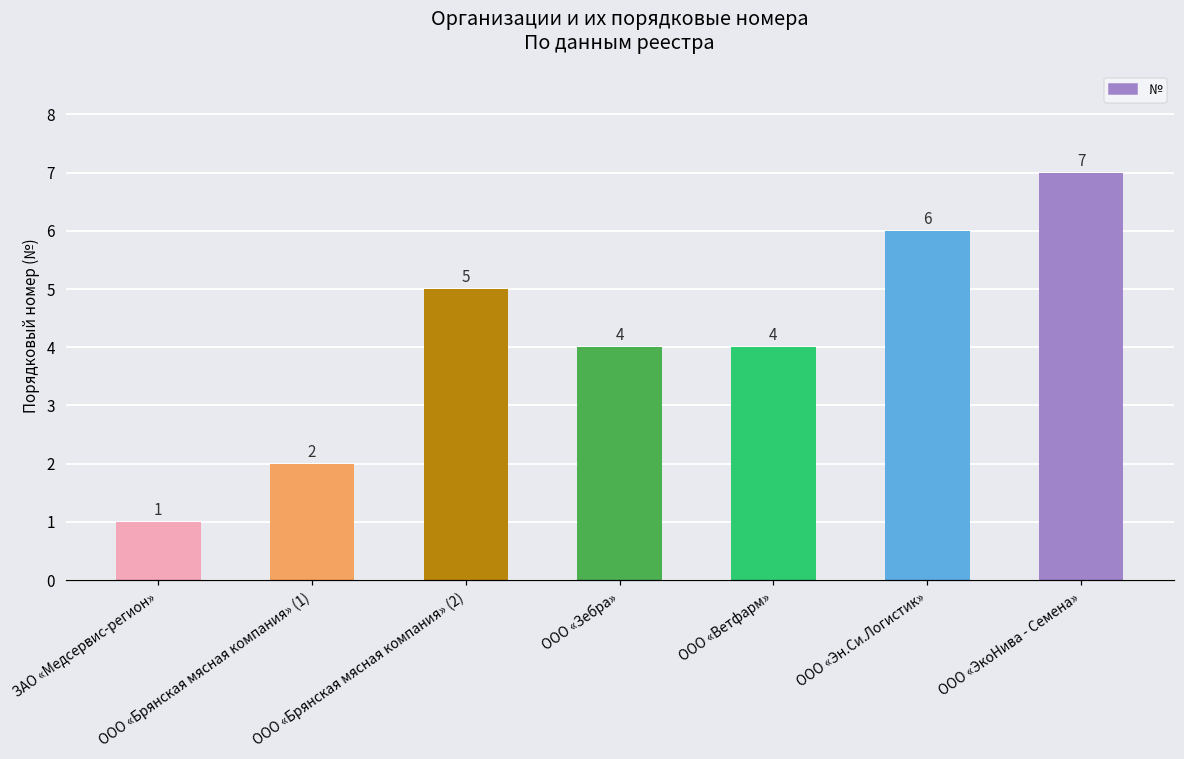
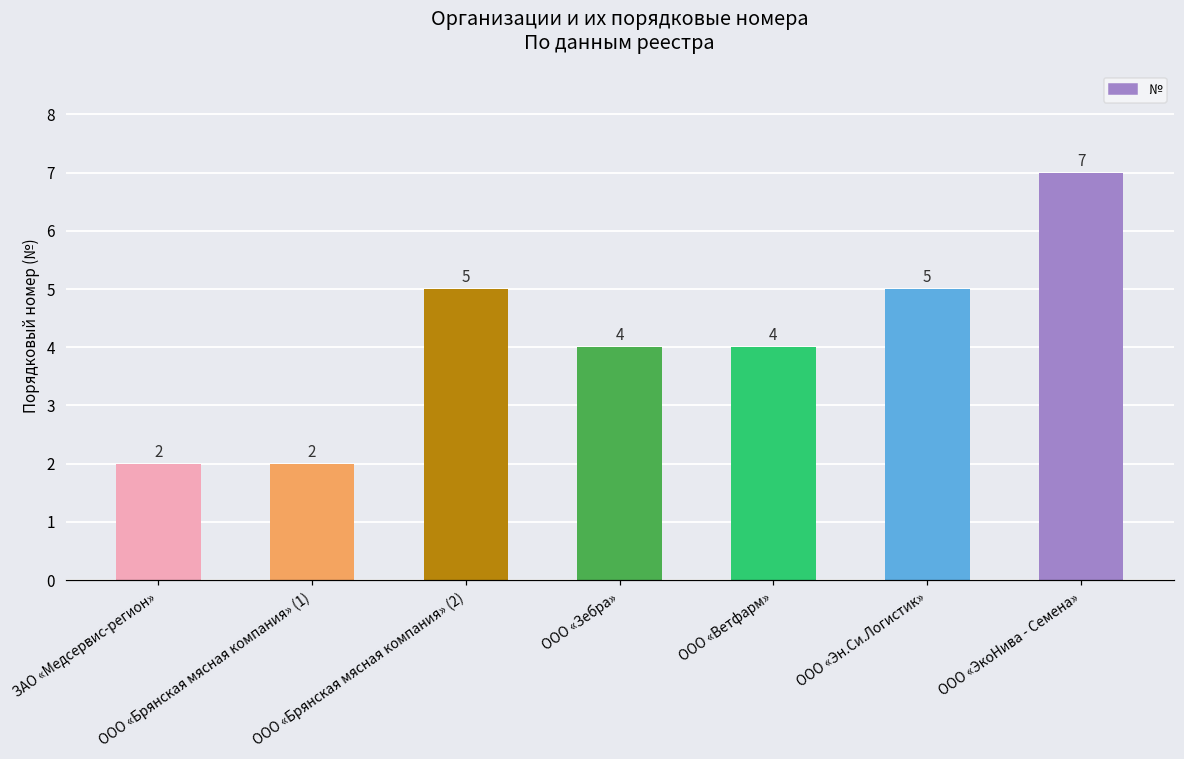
  {
-   "ЗАО «Медсервис-регион»": 1,
+   "ЗАО «Медсервис-регион»": 2,
    "ООО «Брянская мясная компания» (1)": 2,
    "ООО «Брянская мясная компания» (2)": 5,
    "ООО «Зебра»": 4,
    "ООО «Ветфарм»": 4,
-   "ООО «Эн.Си.Логистик»": 6,
+   "ООО «Эн.Си.Логистик»": 5,
    "ООО «ЭкоНива - Семена»": 7
  }
